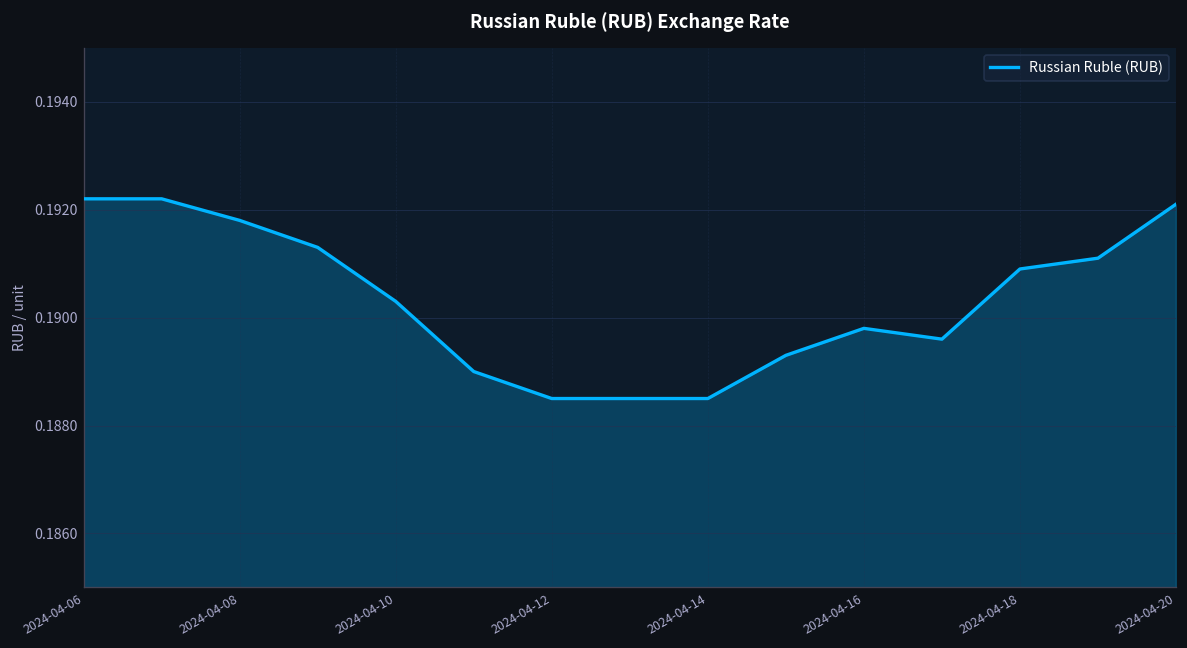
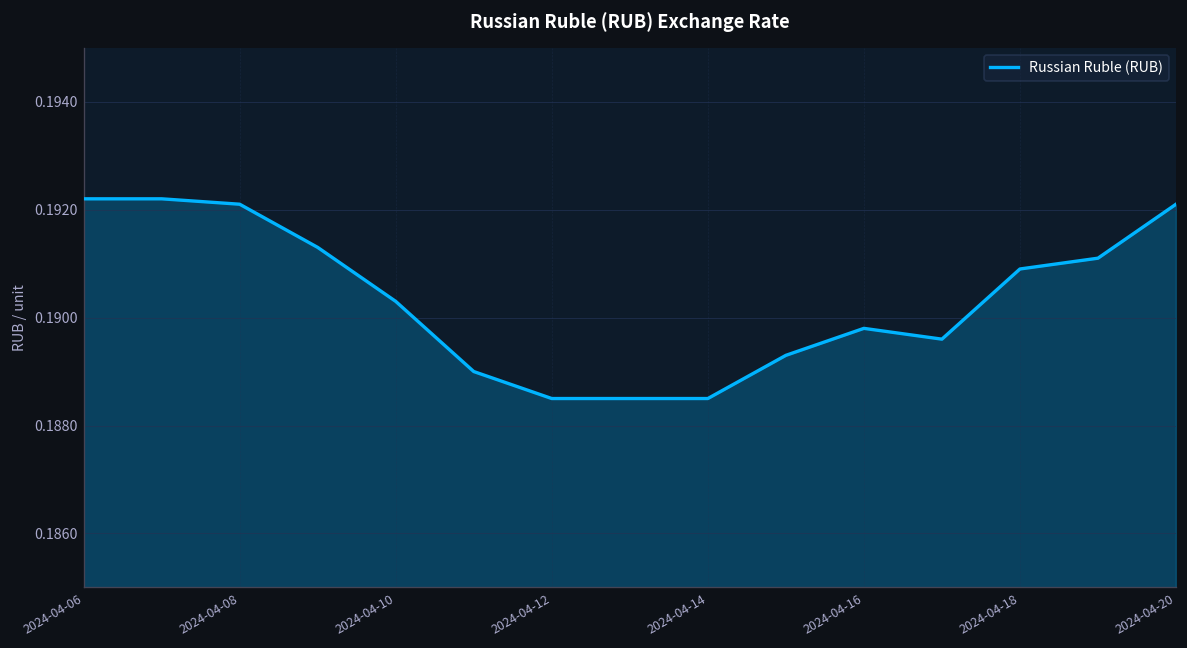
  {
    "2024-04-06": 0.1922,
-   "2024-04-08": 0.1918,
+   "2024-04-08": 0.1921,
    "2024-04-10": 0.1903,
    "2024-04-12": 0.1885,
    "2024-04-14": 0.1885,
    "2024-04-16": 0.1898,
    "2024-04-18": 0.1909,
    "2024-04-20": 0.1921
  }
